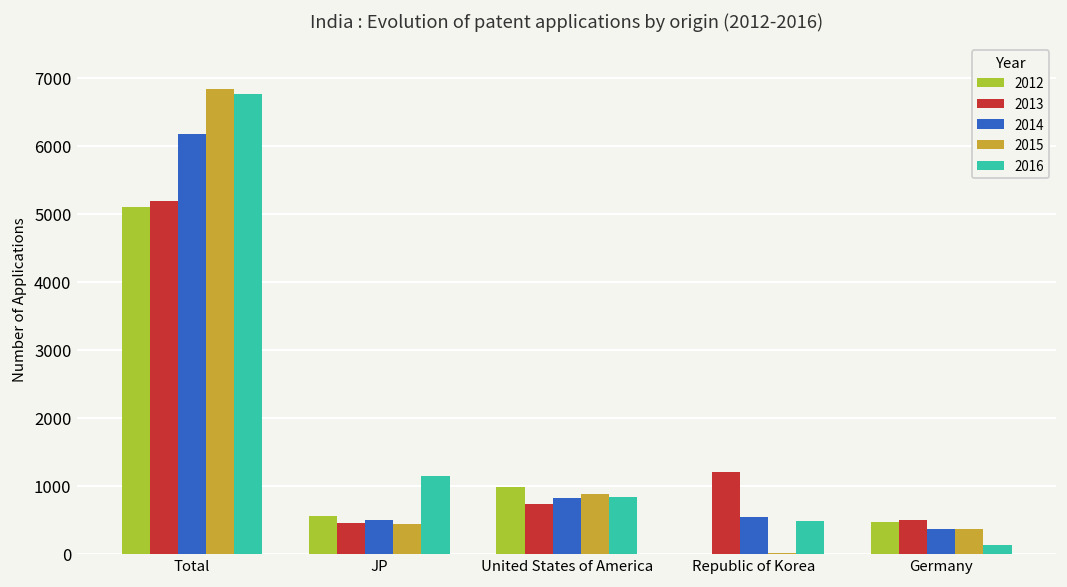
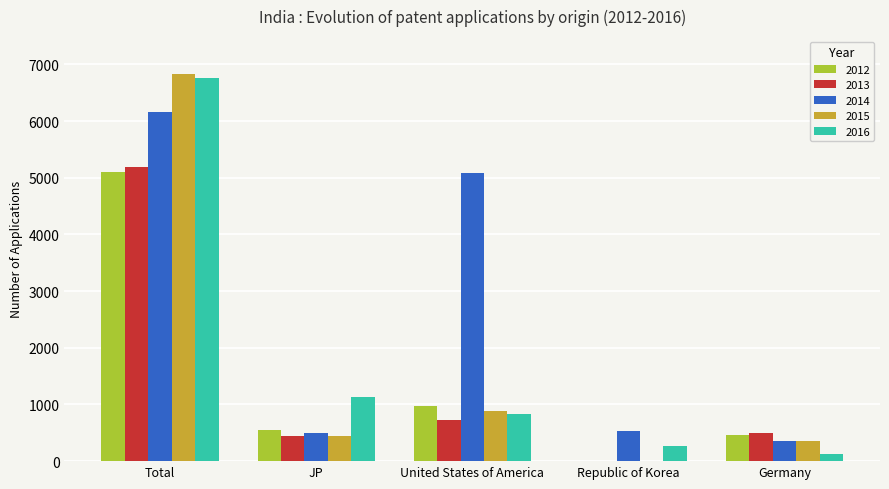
  {
    "2013": {
      "Total": 5200,
      "JP": 400,
      "United States of America": 700,
-     "Republic of Korea": 1200,
+     "Republic of Korea": 0,
      "Germany": 500
    },
    "2014": {
      "Total": 6200,
      "JP": 500,
-     "United States of America": 800,
+     "United States of America": 5100,
      "Republic of Korea": 500,
      "Germany": 400
    },
    "2016": {
      "Total": 6800,
      "JP": 1100,
      "United States of America": 800,
-     "Republic of Korea": 500,
+     "Republic of Korea": 300,
      "Germany": 100
    }
  }
